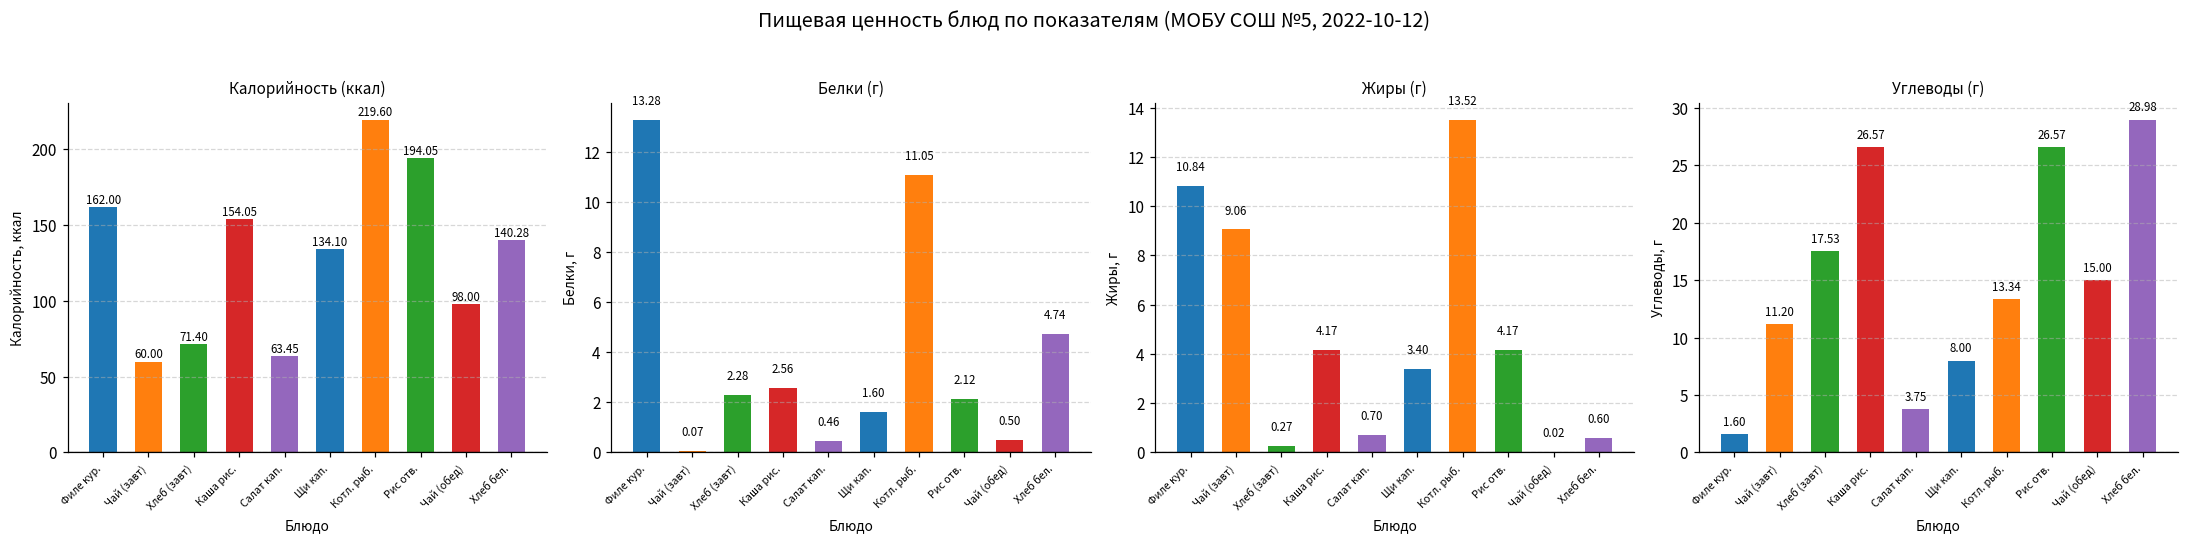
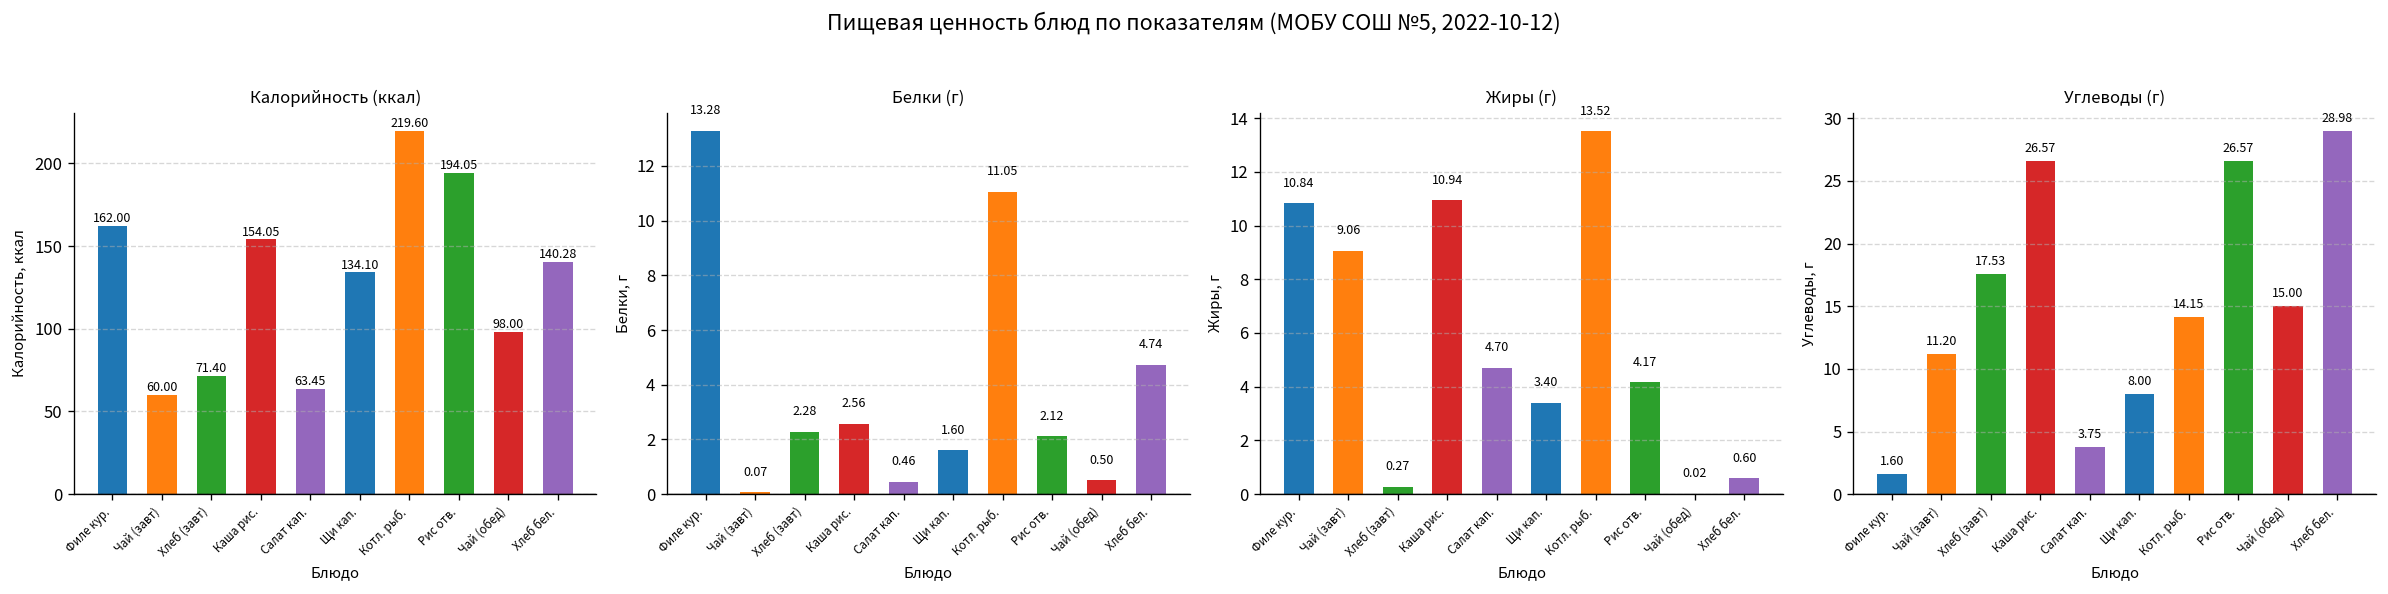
  {
    "Калорийность (ккал)": {
      "Филе кур.": 162.00,
      "Чай (завт)": 60.00,
      "Хлеб (завт)": 71.40,
      "Каша рис.": 154.05,
      "Салат кап.": 63.45,
      "Щи кап.": 134.10,
      "Котл. рыб.": 219.60,
      "Рис отв.": 194.05,
      "Чай (обед)": 98.00,
      "Хлеб бел.": 140.28
    },
    "Белки (г)": {
      "Филе кур.": 13.28,
      "Чай (завт)": 0.07,
      "Хлеб (завт)": 2.28,
      "Каша рис.": 2.56,
      "Салат кап.": 0.46,
      "Щи кап.": 1.60,
      "Котл. рыб.": 11.05,
      "Рис отв.": 2.12,
      "Чай (обед)": 0.50,
      "Хлеб бел.": 4.74
    },
    "Жиры (г)": {
      "Филе кур.": 10.84,
      "Чай (завт)": 9.06,
      "Хлеб (завт)": 0.27,
-     "Каша рис.": 4.17,
-     "Салат кап.": 0.70,
+     "Каша рис.": 10.94,
+     "Салат кап.": 4.70,
      "Щи кап.": 3.40,
      "Котл. рыб.": 13.52,
      "Рис отв.": 4.17,
      "Чай (обед)": 0.02,
      "Хлеб бел.": 0.60
    },
    "Углеводы (г)": {
      "Филе кур.": 1.60,
      "Чай (завт)": 11.20,
      "Хлеб (завт)": 17.53,
      "Каша рис.": 26.57,
      "Салат кап.": 3.75,
      "Щи кап.": 8.00,
-     "Котл. рыб.": 13.34,
+     "Котл. рыб.": 14.15,
      "Рис отв.": 26.57,
      "Чай (обед)": 15.00,
      "Хлеб бел.": 28.98
    }
  }
